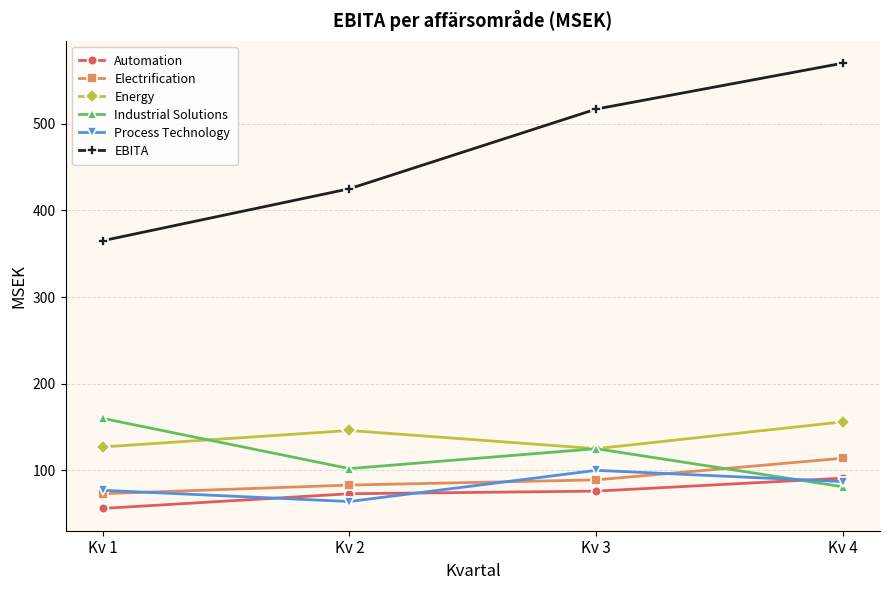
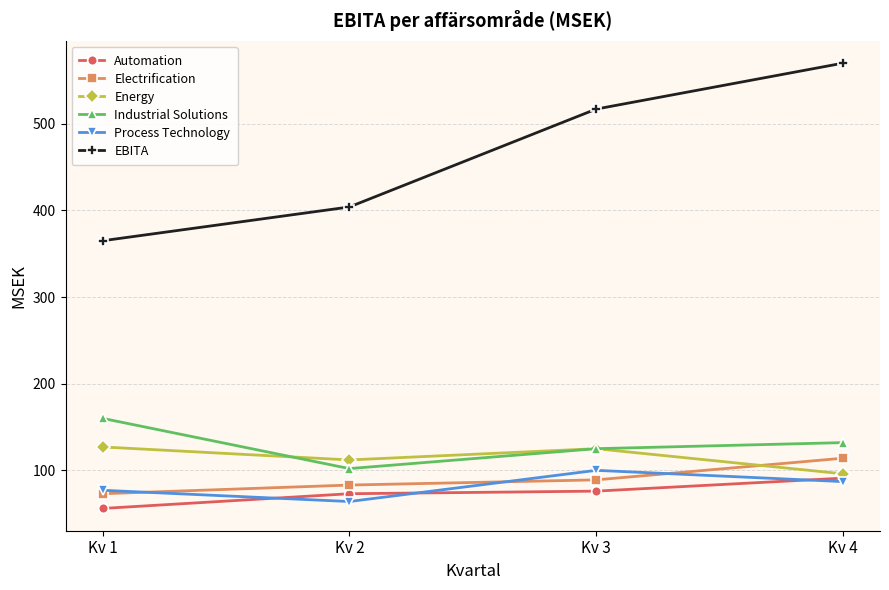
  {
    "Energy": {
      "Kv 1": 130,
-     "Kv 2": 150,
-     "Kv 4": 160
+     "Kv 2": 110,
+     "Kv 4": 100
    },
    "Industrial Solutions": {
      "Kv 1": 160,
      "Kv 2": 100,
-     "Kv 4": 80
+     "Kv 4": 130
    },
    "Process Technology": {
      "Kv 1": 80,
      "Kv 2": 60,
      "Kv 3": 100,
      "Kv 4": 90
    },
    "EBITA": {
      "Kv 1": 370,
-     "Kv 2": 430,
+     "Kv 2": 400,
      "Kv 3": 520,
      "Kv 4": 570
    }
  }
